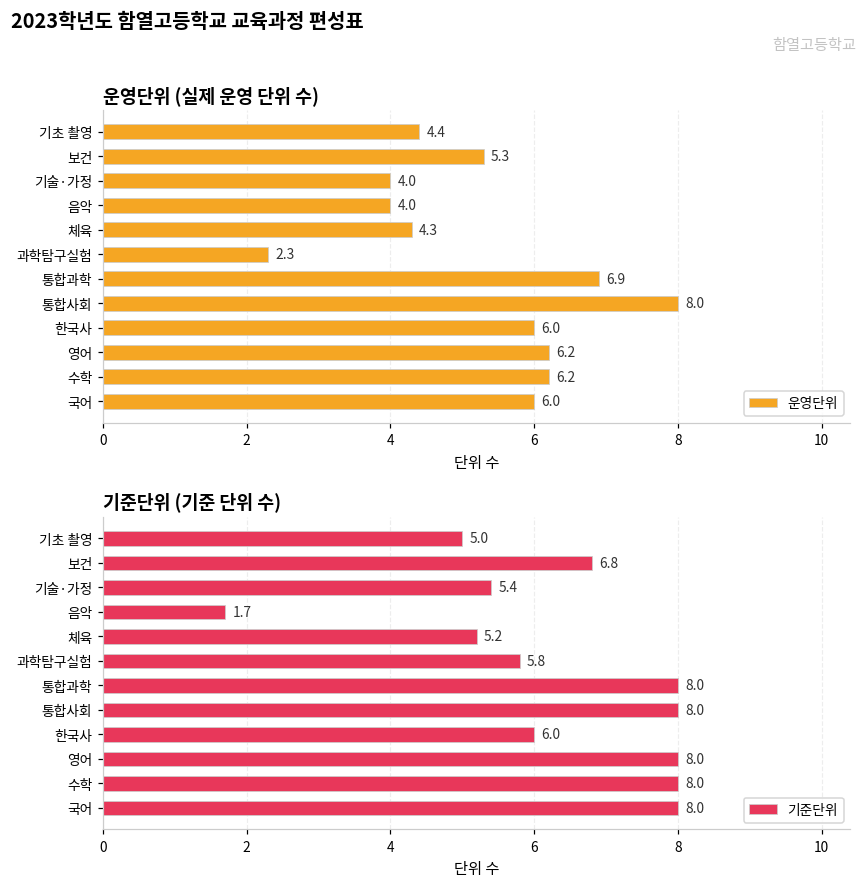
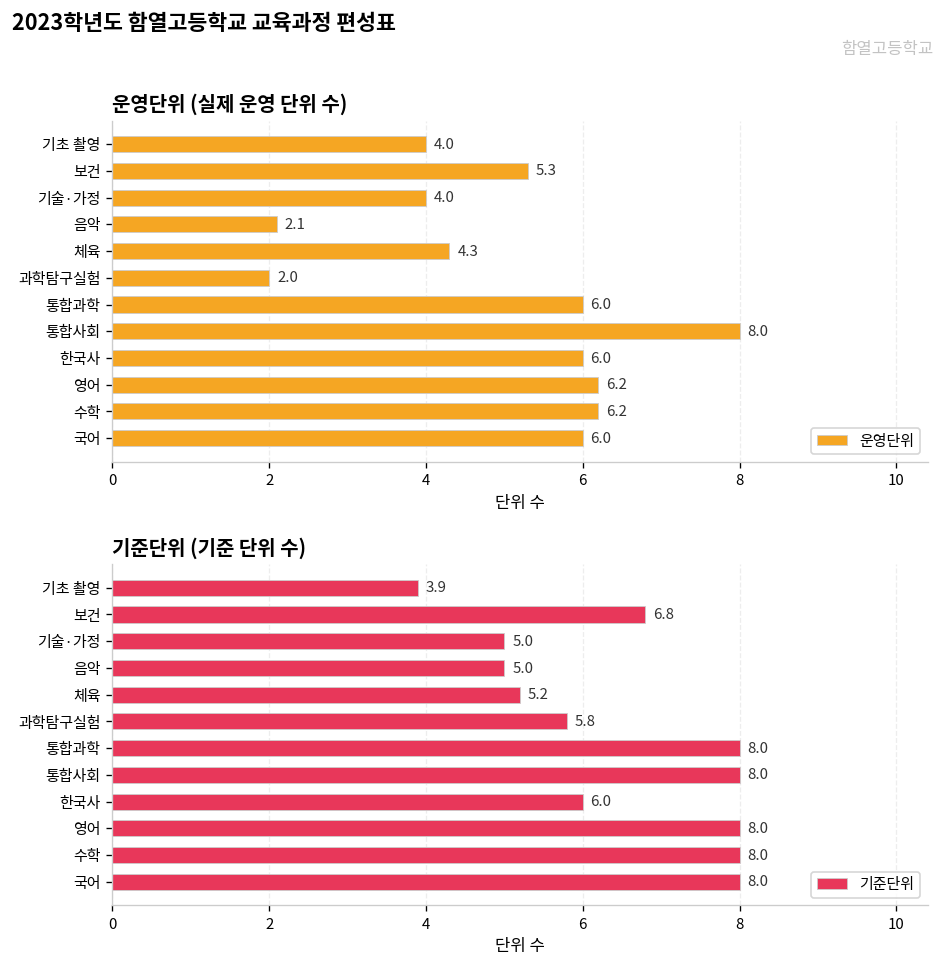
  {
    "운영단위 (실제 운영 단위 수)": {
-     "기초 촬영": 4.4,
+     "기초 촬영": 4.0,
      "보건": 5.3,
      "기술·가정": 4.0,
-     "음악": 4.0,
+     "음악": 2.1,
      "체육": 4.3,
-     "과학탐구실험": 2.3,
-     "통합과학": 6.9,
+     "과학탐구실험": 2.0,
+     "통합과학": 6.0,
      "통합사회": 8.0,
      "한국사": 6.0,
      "영어": 6.2,
      "수학": 6.2,
      "국어": 6.0
    },
    "기준단위 (기준 단위 수)": {
-     "기초 촬영": 5.0,
+     "기초 촬영": 3.9,
      "보건": 6.8,
-     "기술·가정": 5.4,
-     "음악": 1.7,
+     "기술·가정": 5.0,
+     "음악": 5.0,
      "체육": 5.2,
      "과학탐구실험": 5.8,
      "통합과학": 8.0,
      "통합사회": 8.0,
      "한국사": 6.0,
      "영어": 8.0,
      "수학": 8.0,
      "국어": 8.0
    }
  }
